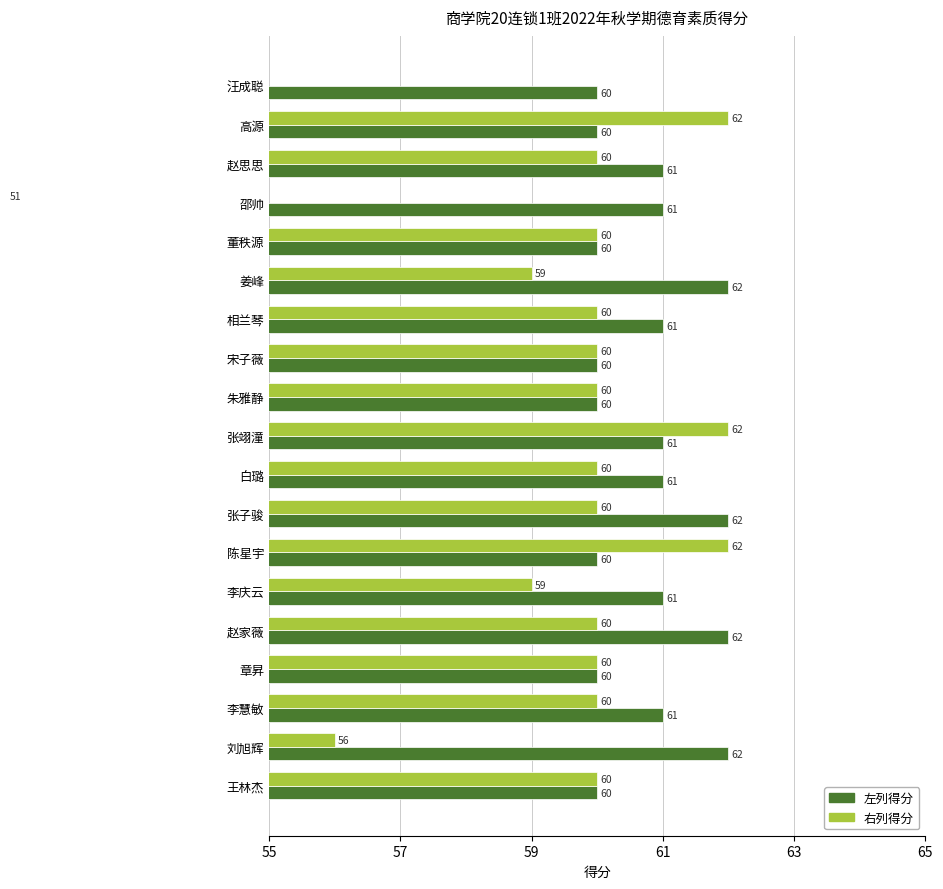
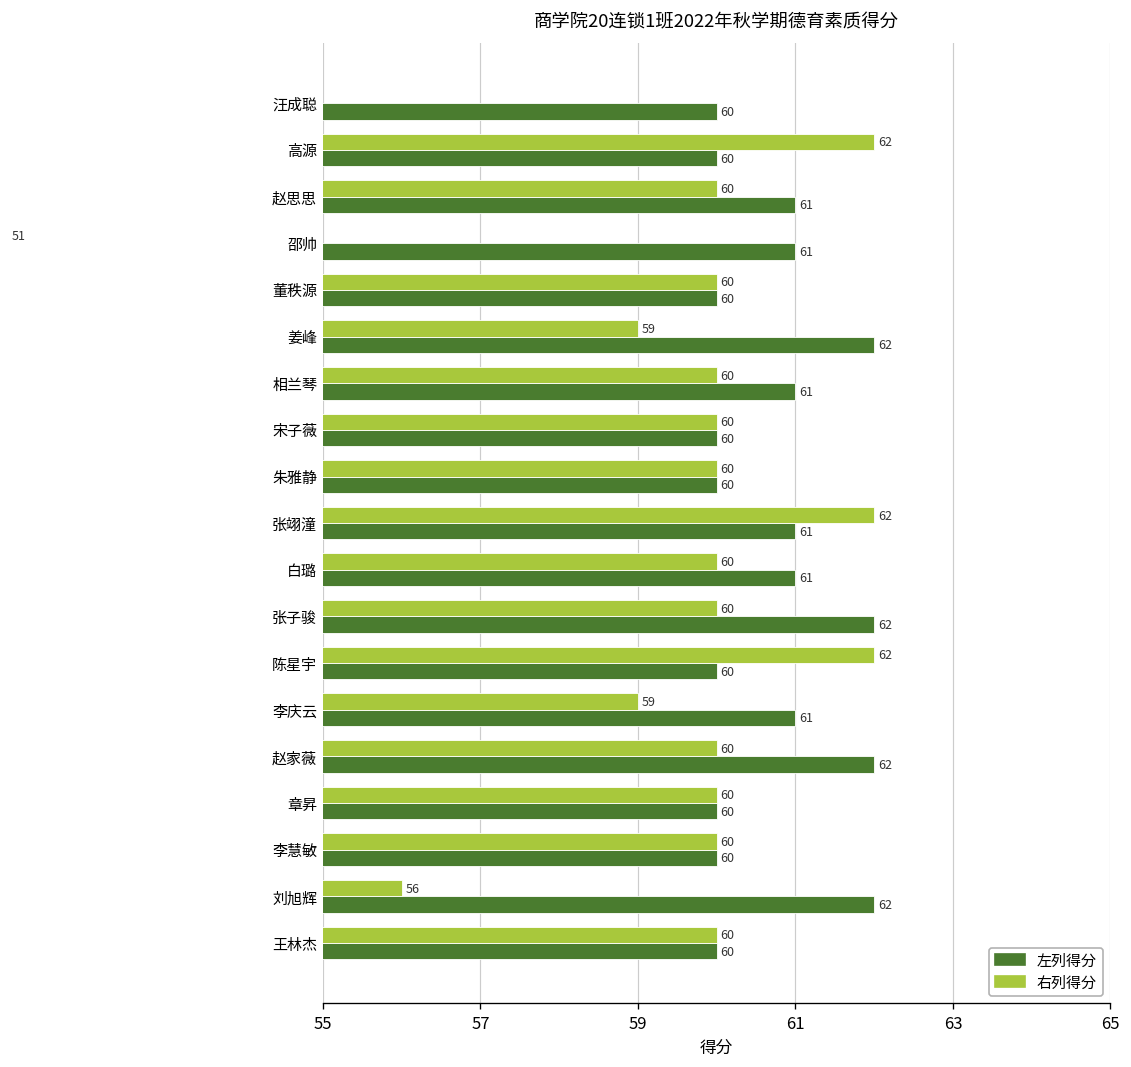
  {
    "左列得分": {
      "汪成聪": 60,
      "高源": 60,
      "赵思思": 61,
      "邵帅": 61,
      "董秩源": 60,
      "姜峰": 62,
      "相兰琴": 61,
      "宋子薇": 60,
      "朱雅静": 60,
      "张翊潼": 61,
      "白璐": 61,
      "张子骏": 62,
      "陈星宇": 60,
      "李庆云": 61,
      "赵家薇": 62,
      "章昇": 60,
-     "李慧敏": 61,
+     "李慧敏": 60,
      "刘旭辉": 62,
      "王林杰": 60
    },
    "右列得分": {
      "高源": 62,
      "赵思思": 60,
      "董秩源": 60,
      "姜峰": 59,
      "相兰琴": 60,
      "宋子薇": 60,
      "朱雅静": 60,
      "张翊潼": 62,
      "白璐": 60,
      "张子骏": 60,
      "陈星宇": 62,
      "李庆云": 59,
      "赵家薇": 60,
      "章昇": 60,
      "李慧敏": 60,
      "刘旭辉": 56,
      "王林杰": 60
    }
  }
